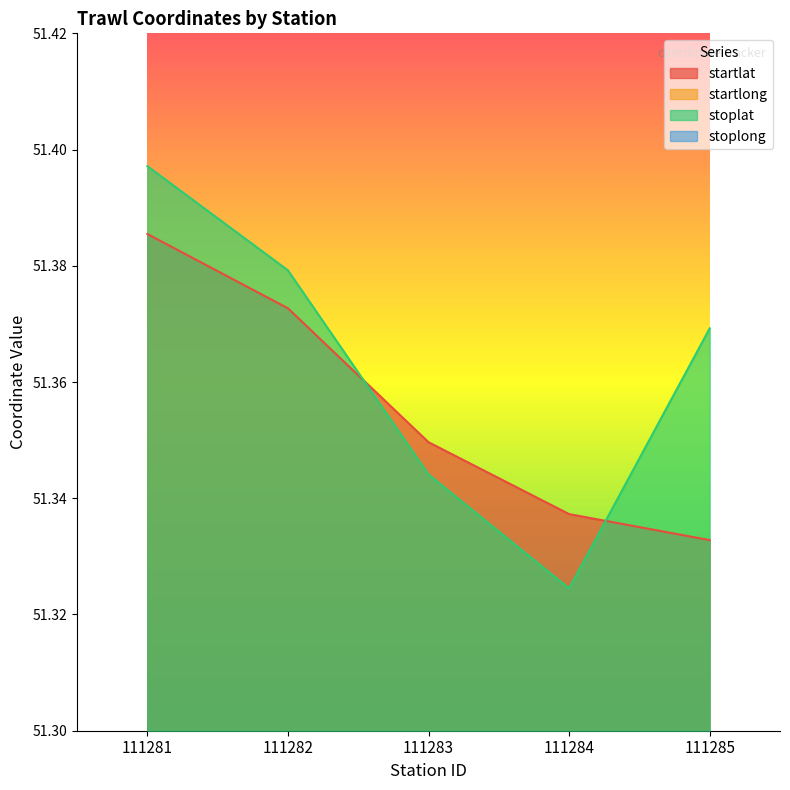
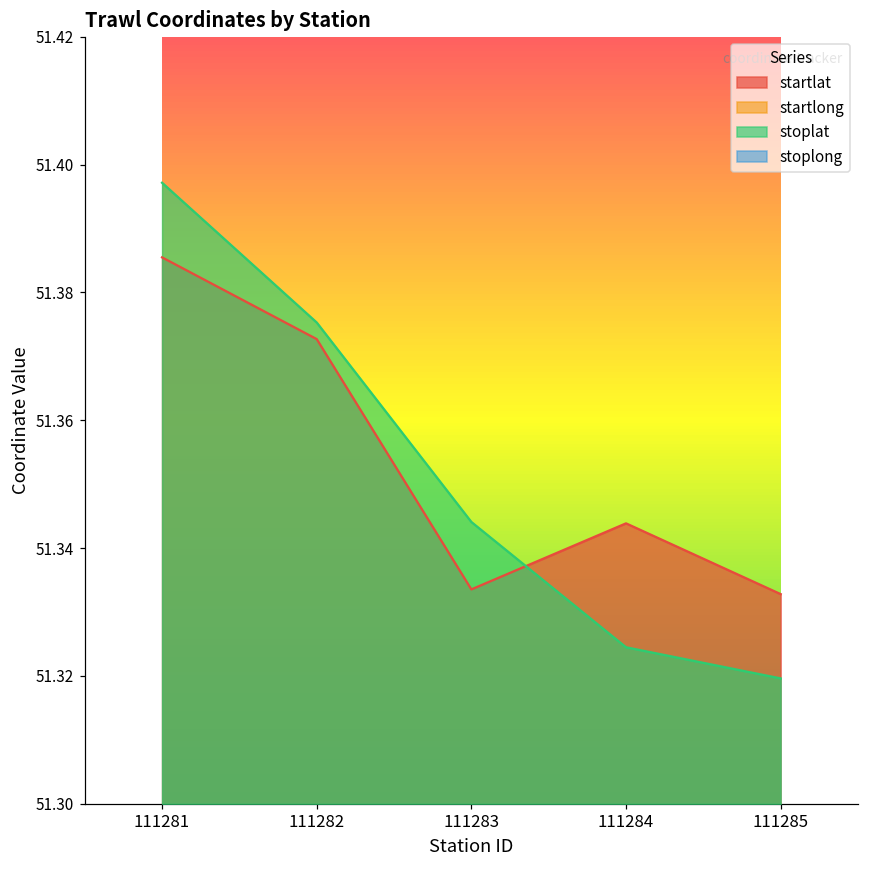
  {
    "startlat": {
      "111281": 51.385,
      "111282": 51.373,
-     "111283": 51.350,
-     "111284": 51.337,
+     "111283": 51.334,
+     "111284": 51.344,
      "111285": 51.333
    },
    "stoplat": {
      "111281": 51.397,
-     "111282": 51.379,
+     "111282": 51.375,
      "111283": 51.344,
      "111284": 51.324,
-     "111285": 51.369
+     "111285": 51.320
    }
  }
